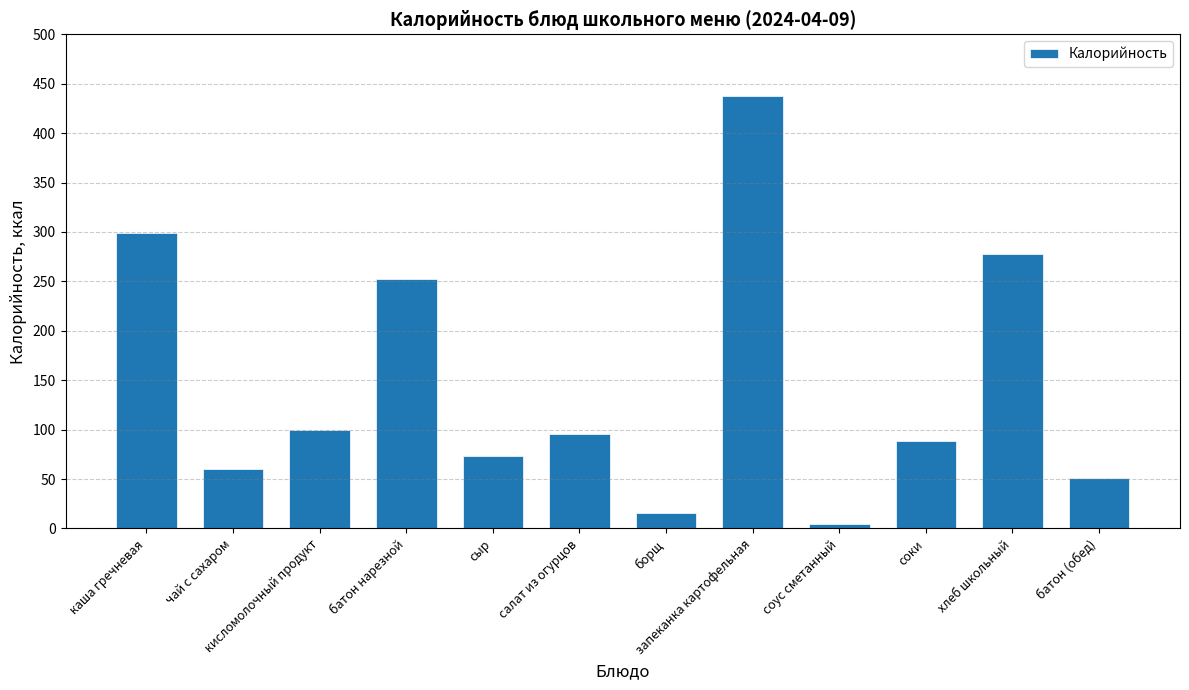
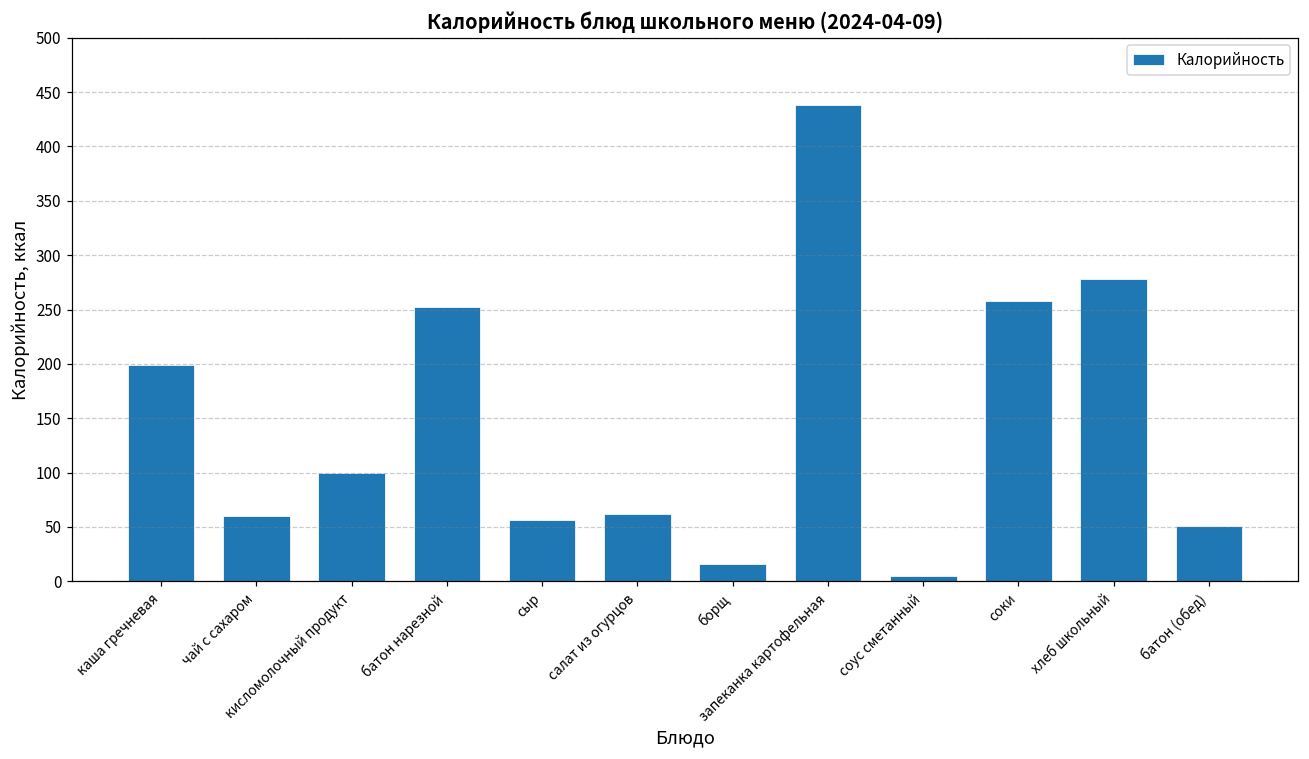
  {
-   "каша гречневая": 300,
+   "каша гречневая": 200,
    "чай с сахаром": 60,
    "кисломолочный продукт": 100,
    "батон нарезной": 250,
-   "сыр": 70,
-   "салат из огурцов": 100,
+   "сыр": 60,
+   "салат из огурцов": 60,
    "борщ": 20,
    "запеканка картофельная": 440,
    "соус сметанный": 10,
-   "соки": 90,
+   "соки": 260,
    "хлеб школьный": 280,
    "батон (обед)": 50
  }
